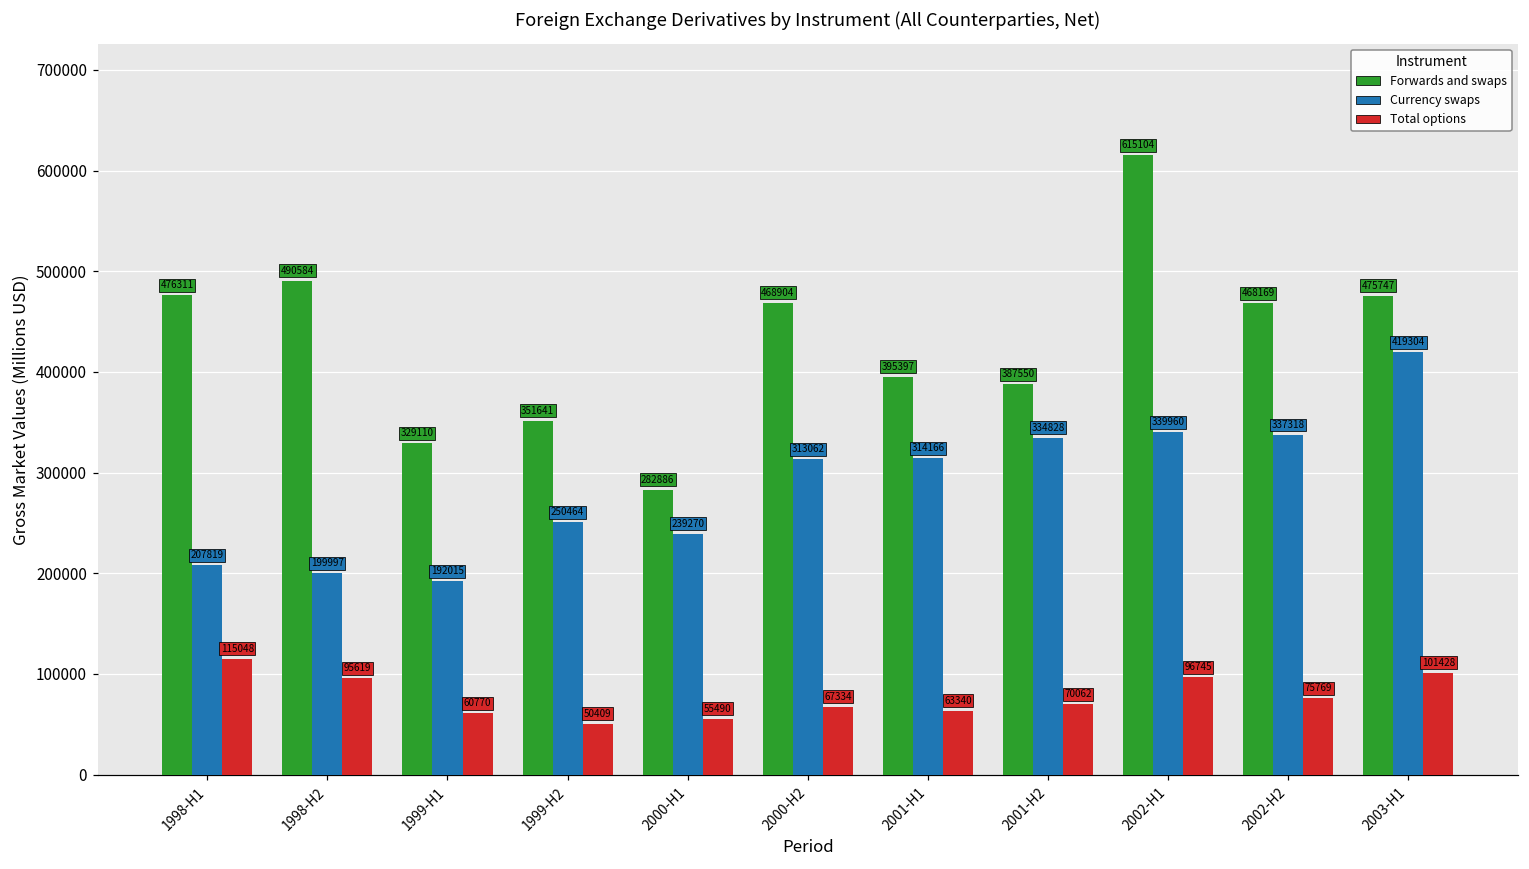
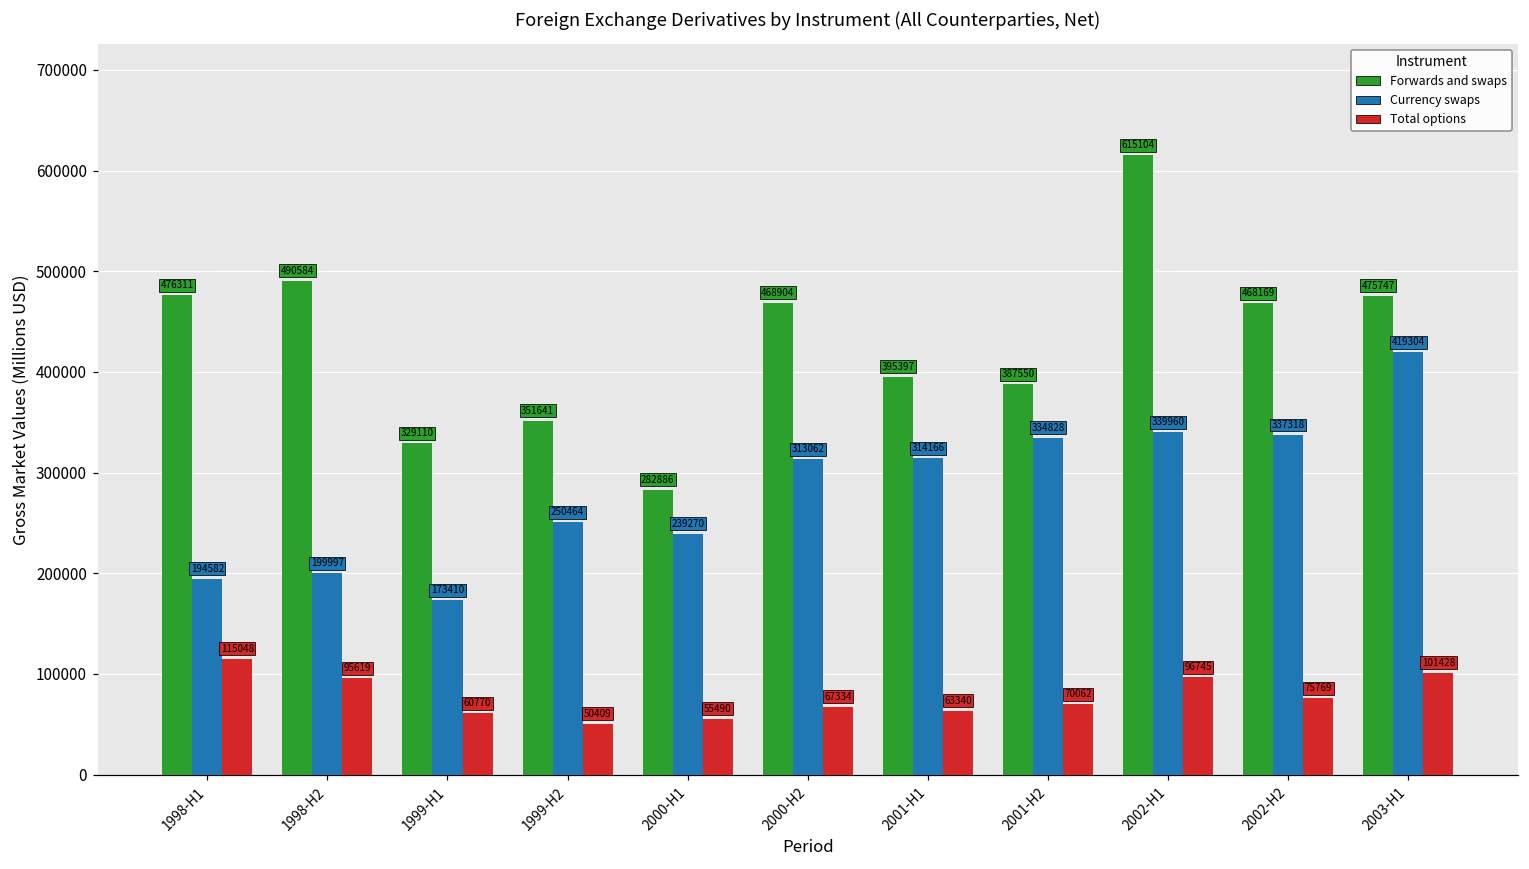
  {
    "Currency swaps": {
-     "1998-H1": 207819,
-     "1999-H1": 192015
+     "1998-H1": 194582,
+     "1999-H1": 173410
    }
  }
